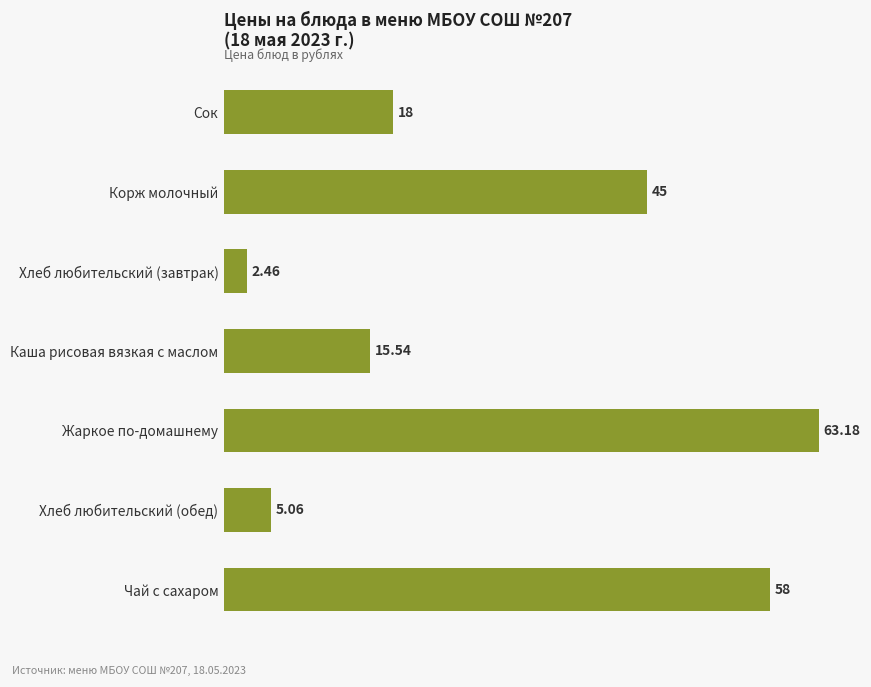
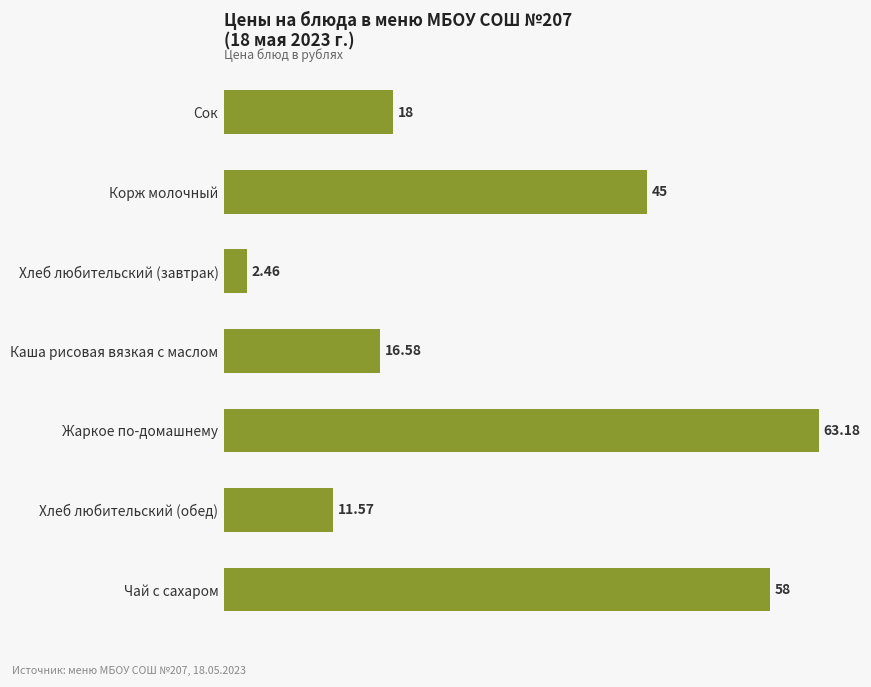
  {
    "Сок": 18,
    "Корж молочный": 45,
    "Хлеб любительский (завтрак)": 2.46,
-   "Каша рисовая вязкая с маслом": 15.54,
+   "Каша рисовая вязкая с маслом": 16.58,
    "Жаркое по-домашнему": 63.18,
-   "Хлеб любительский (обед)": 5.06,
+   "Хлеб любительский (обед)": 11.57,
    "Чай с сахаром": 58
  }
